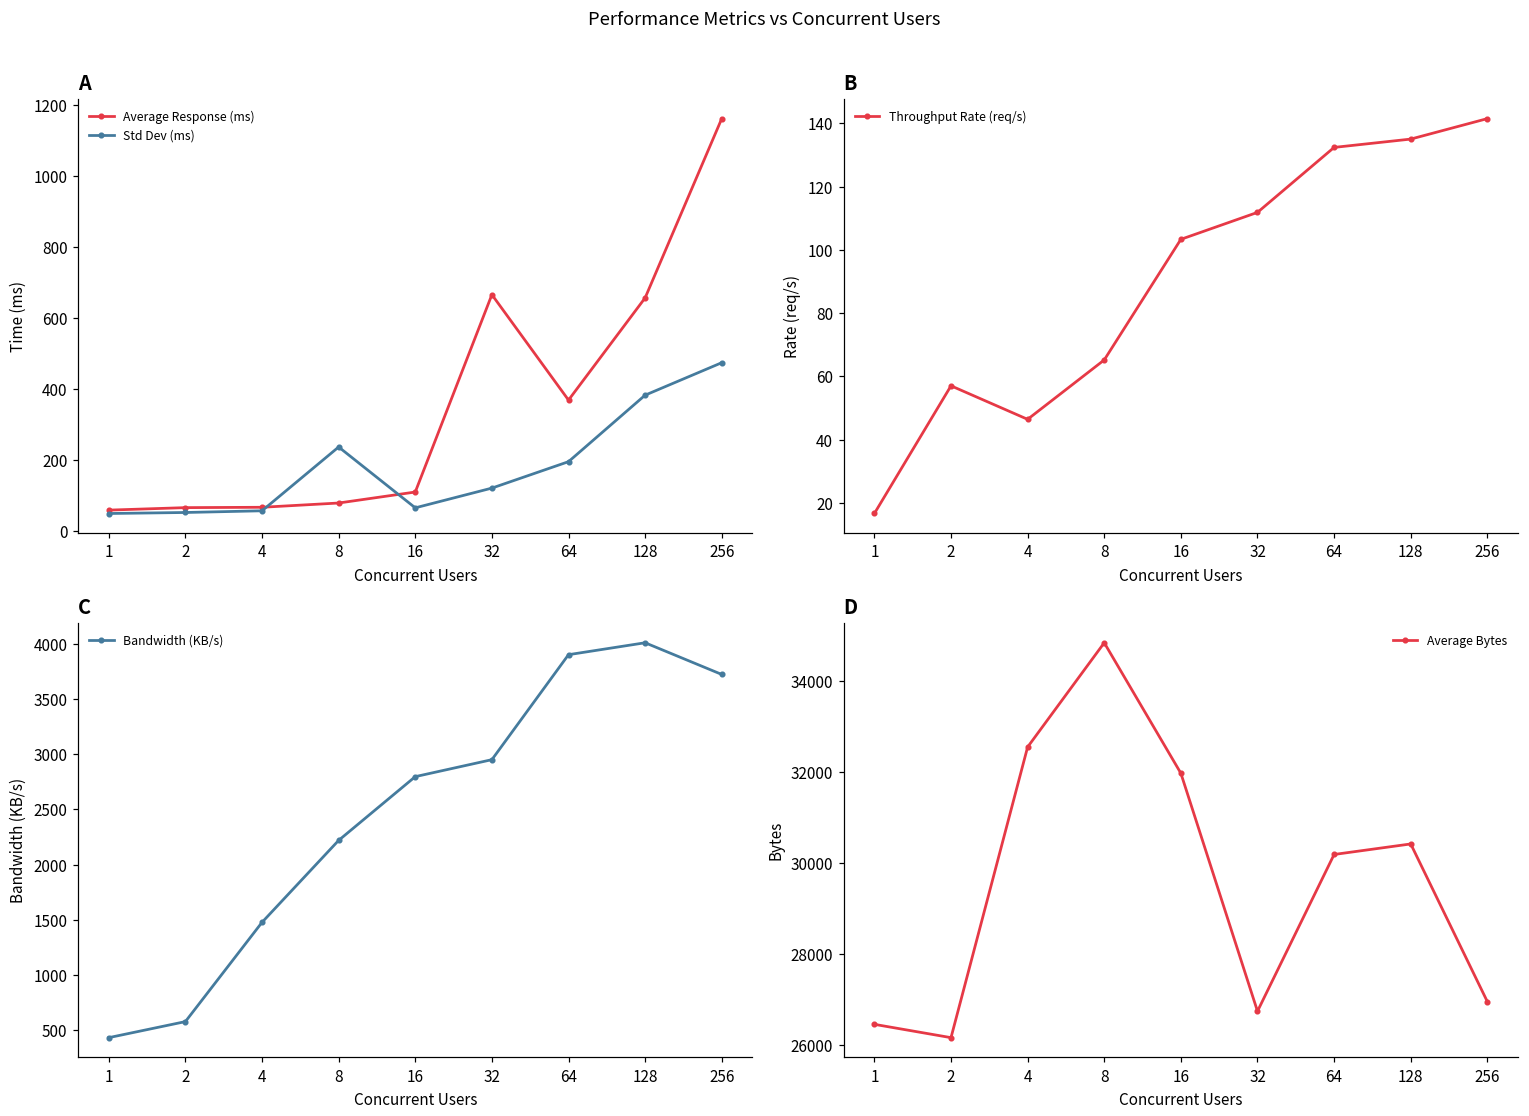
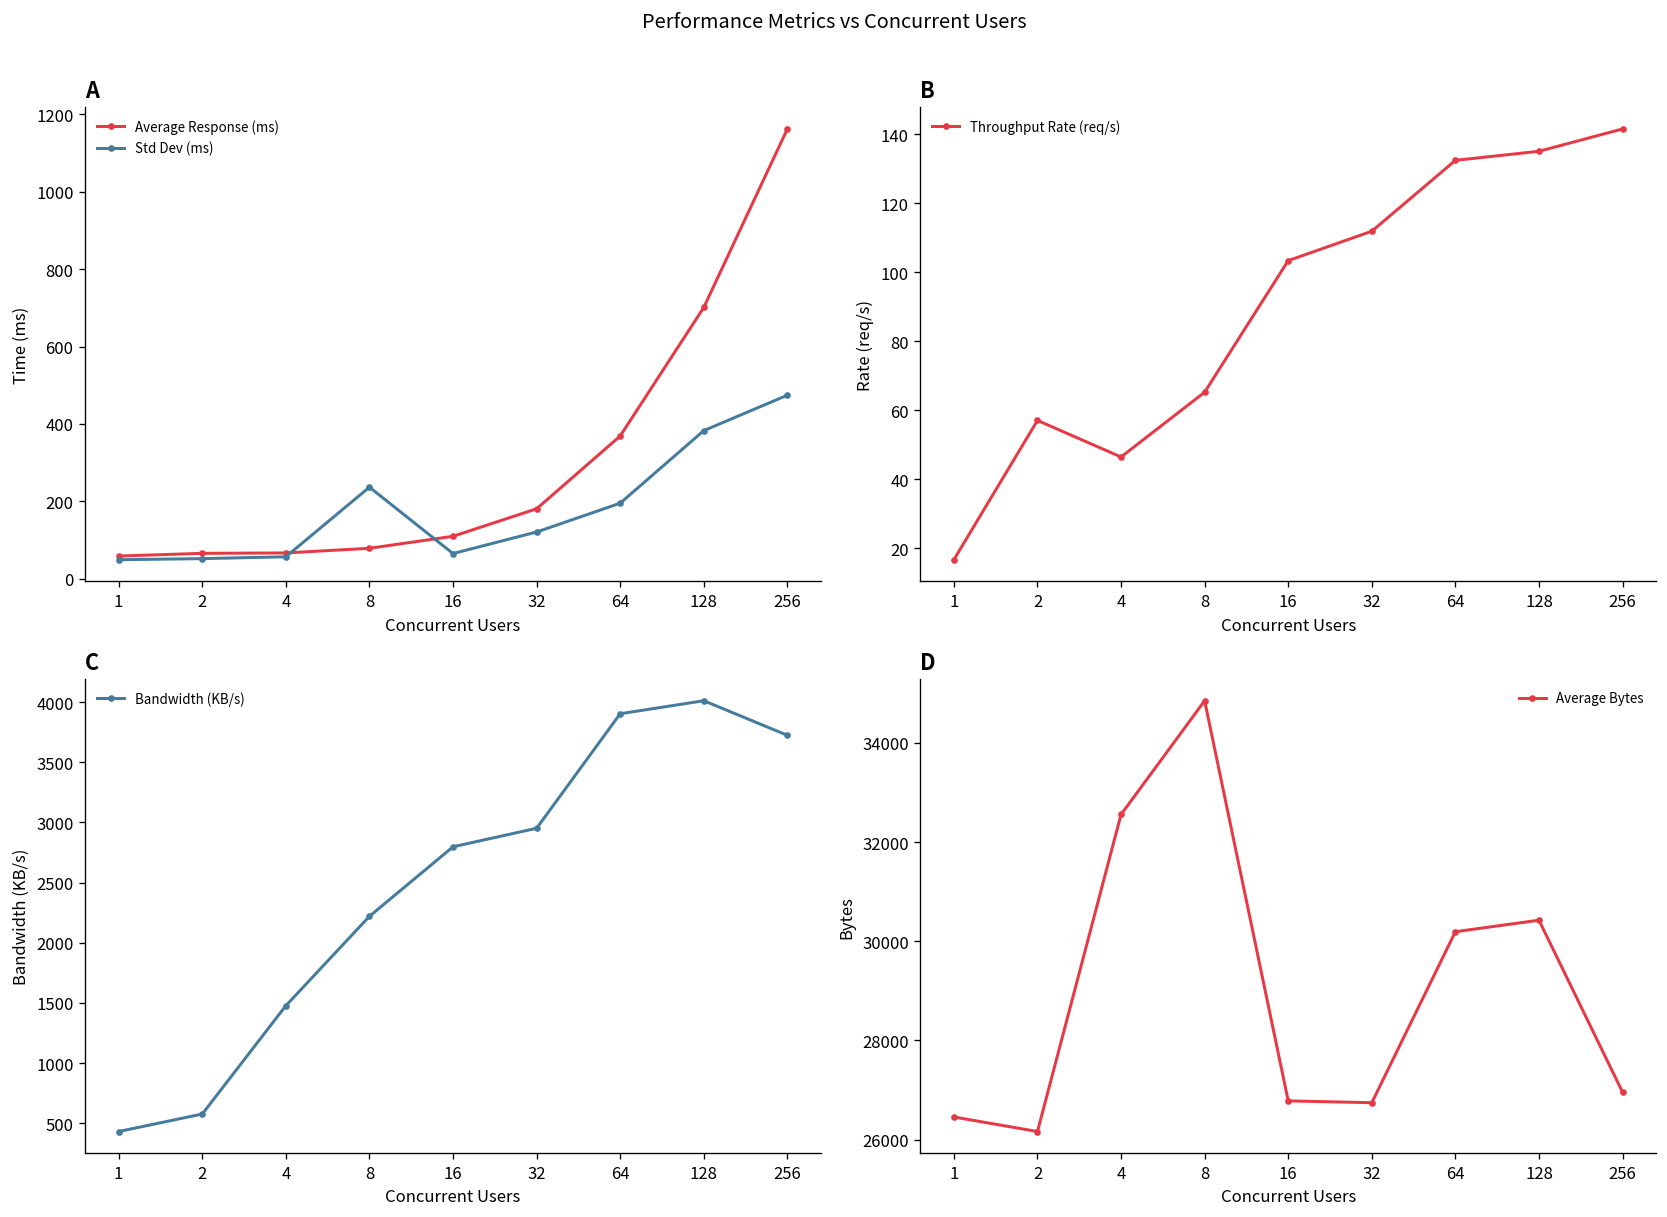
  {
    "A": {
      "Average Response (ms)": {
        "1": 60,
        "2": 70,
        "4": 70,
        "8": 80,
        "16": 110,
-       "32": 670,
+       "32": 180,
        "64": 370,
-       "128": 660,
+       "128": 700,
        "256": 1160
      },
      "Std Dev (ms)": {
        "1": 50,
        "2": 50,
        "4": 60,
        "8": 240,
        "16": 70,
        "32": 120,
        "64": 200,
        "128": 380,
        "256": 470
      }
    },
    "B": {
      "1": 17,
      "2": 57,
      "4": 46,
      "8": 65,
      "16": 103,
      "32": 112,
      "64": 132,
      "128": 135,
      "256": 141
    },
    "C": {
      "1": 430,
      "2": 580,
      "4": 1480,
      "8": 2220,
      "16": 2800,
      "32": 2950,
      "64": 3900,
      "128": 4010,
      "256": 3720
    },
    "D": {
      "1": 26500,
      "2": 26200,
      "4": 32600,
      "8": 34800,
-     "16": 32000,
+     "16": 26800,
      "32": 26700,
      "64": 30200,
      "128": 30400,
      "256": 27000
    }
  }
